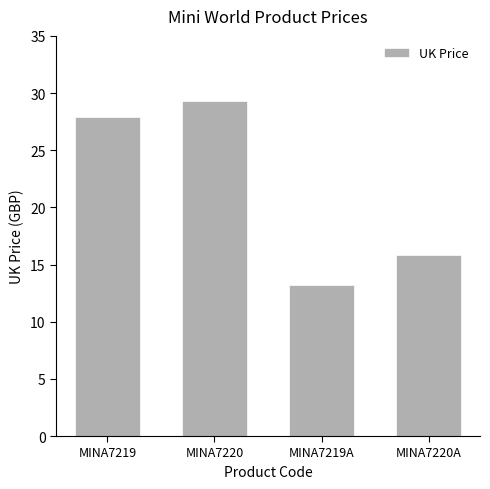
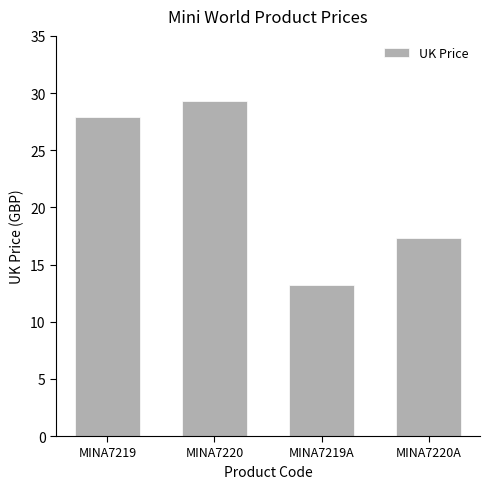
  {
    "MINA7219": 27.9,
    "MINA7220": 29.3,
    "MINA7219A": 13.2,
-   "MINA7220A": 15.8
+   "MINA7220A": 17.3
  }
